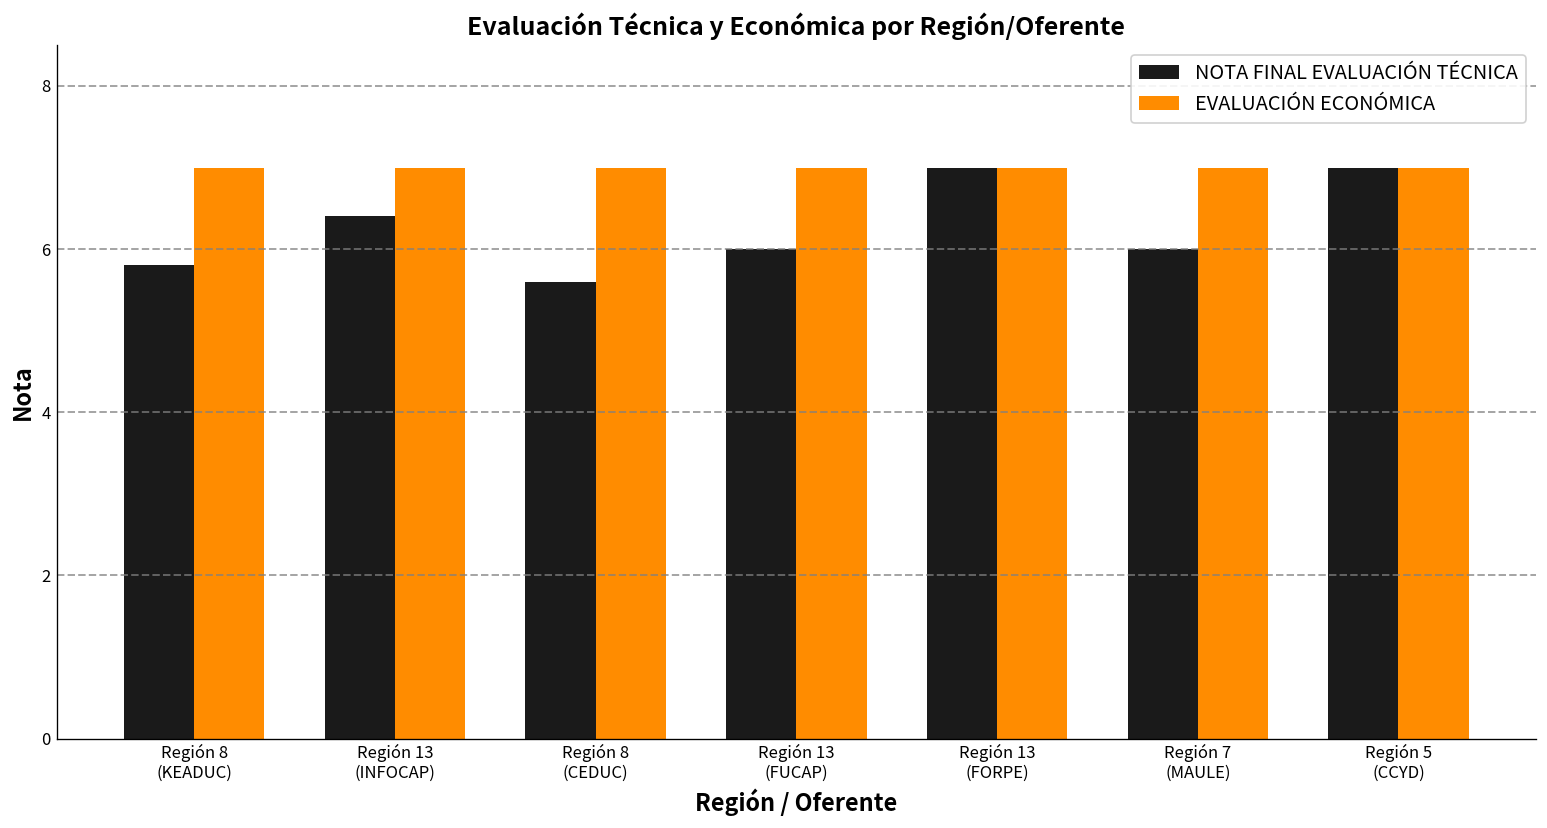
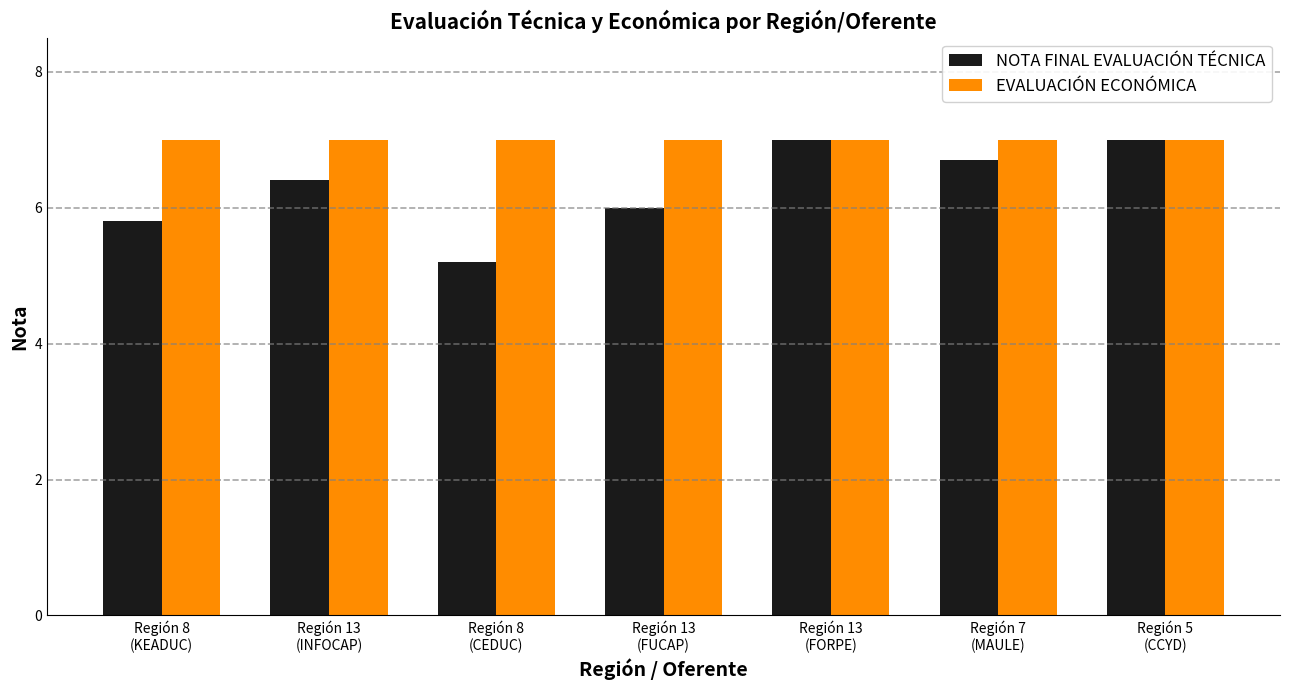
  {
    "NOTA FINAL EVALUACIÓN TÉCNICA": {
      "Región 8 (KEADUC)": 5.8,
      "Región 13 (INFOCAP)": 6.4,
-     "Región 8 (CEDUC)": 5.6,
+     "Región 8 (CEDUC)": 5.2,
      "Región 13 (FUCAP)": 6.0,
      "Región 13 (FORPE)": 7.0,
-     "Región 7 (MAULE)": 6.0,
+     "Región 7 (MAULE)": 6.7,
      "Región 5 (CCYD)": 7.0
    },
    "EVALUACIÓN ECONÓMICA": {
      "Región 8 (KEADUC)": 7.0,
      "Región 13 (INFOCAP)": 7.0,
      "Región 8 (CEDUC)": 7.0,
      "Región 13 (FUCAP)": 7.0,
      "Región 13 (FORPE)": 7.0,
      "Región 7 (MAULE)": 7.0,
      "Región 5 (CCYD)": 7.0
    }
  }
